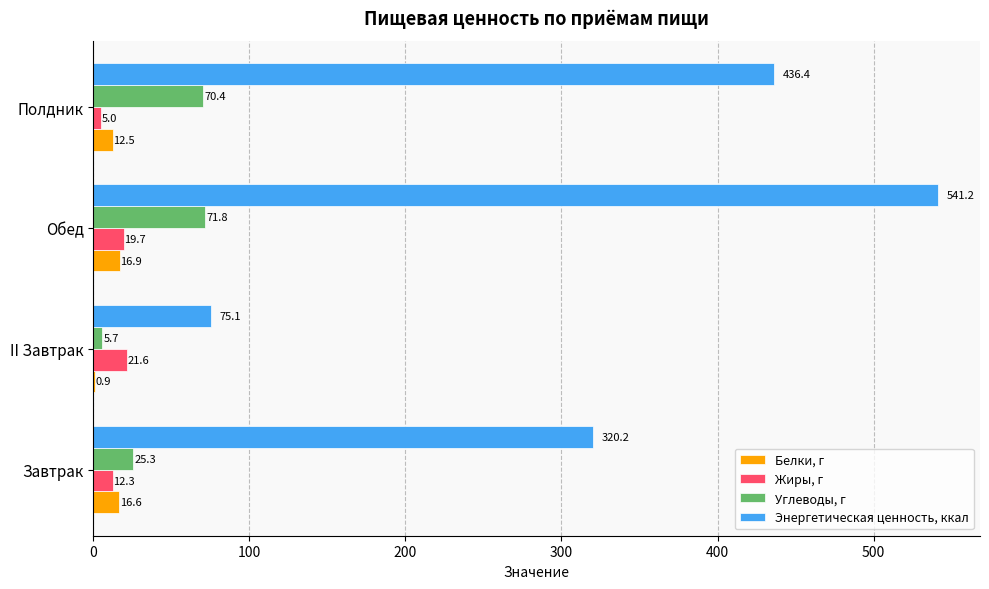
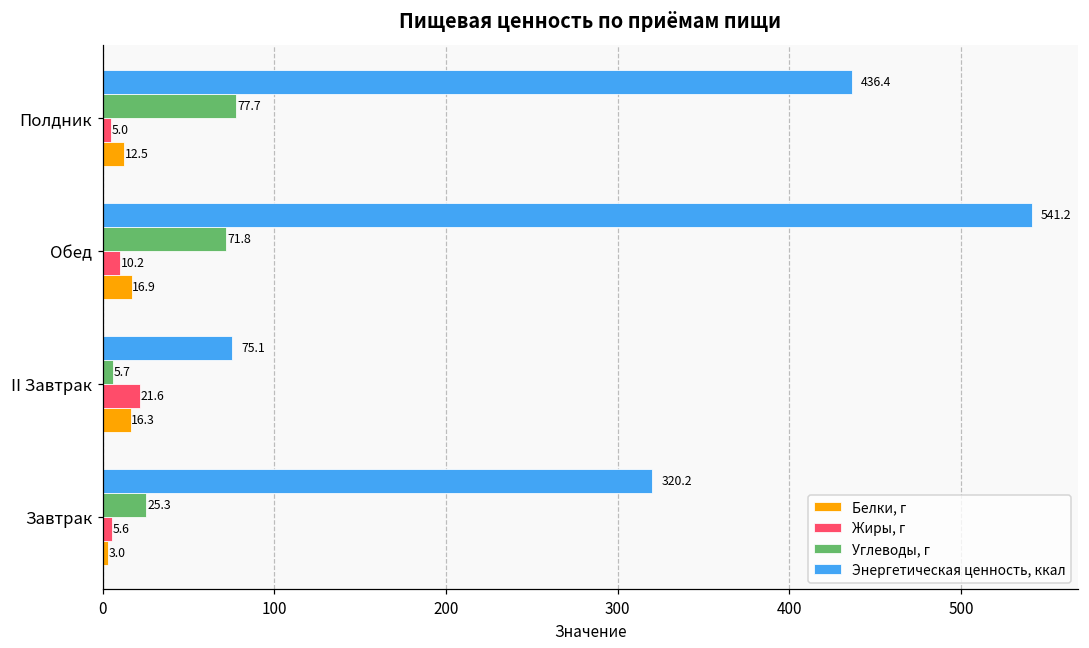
  {
    "Белки, г": {
      "Полдник": 12.5,
      "Обед": 16.9,
-     "II Завтрак": 0.9,
-     "Завтрак": 16.6
+     "II Завтрак": 16.3,
+     "Завтрак": 3.0
    },
    "Жиры, г": {
      "Полдник": 5.0,
-     "Обед": 19.7,
+     "Обед": 10.2,
      "II Завтрак": 21.6,
-     "Завтрак": 12.3
+     "Завтрак": 5.6
    },
    "Углеводы, г": {
-     "Полдник": 70.4,
+     "Полдник": 77.7,
      "Обед": 71.8,
      "II Завтрак": 5.7,
      "Завтрак": 25.3
    },
    "Энергетическая ценность, ккал": {
      "Полдник": 436.4,
      "Обед": 541.2,
      "II Завтрак": 75.1,
      "Завтрак": 320.2
    }
  }
